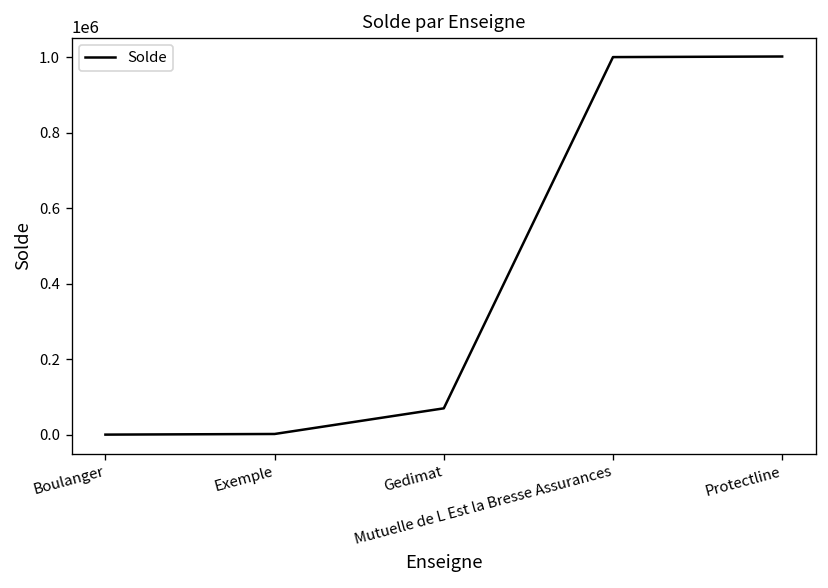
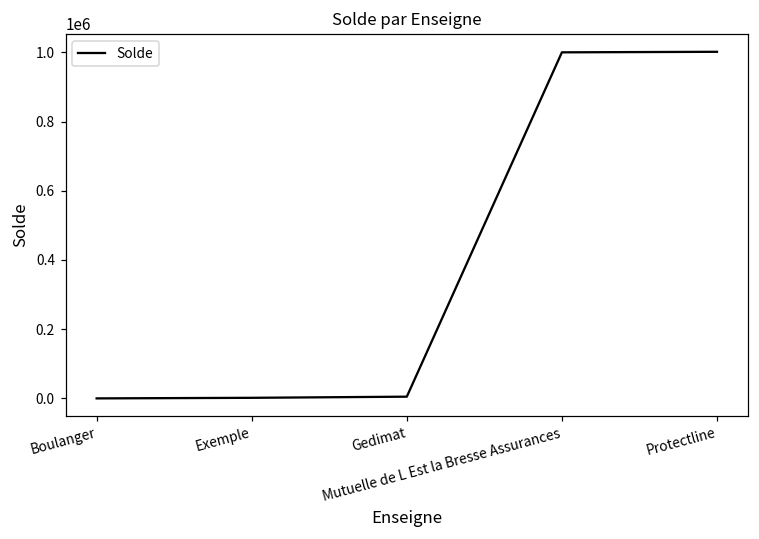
  {
    "Boulanger": 0,
    "Exemple": 0,
-   "Gedimat": 70000,
+   "Gedimat": 10000,
    "Mutuelle de L Est la Bresse Assurances": 1000000,
    "Protectline": 1000000
  }
